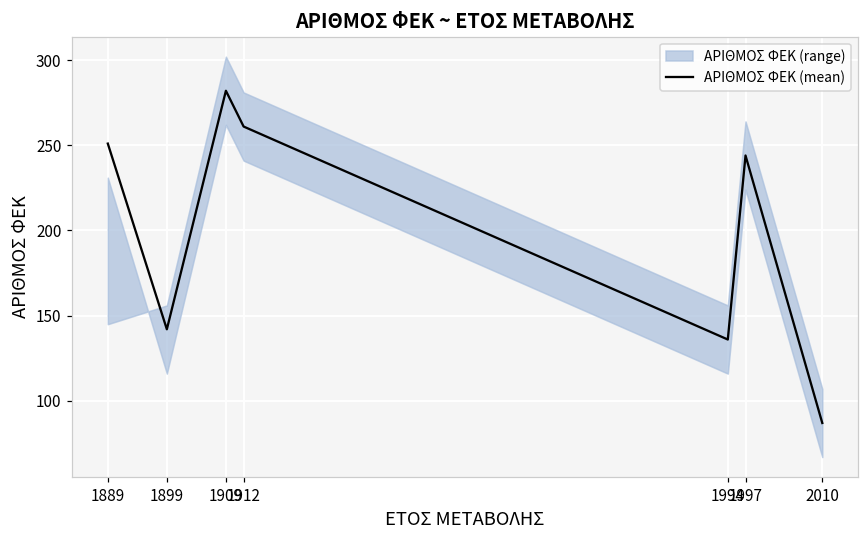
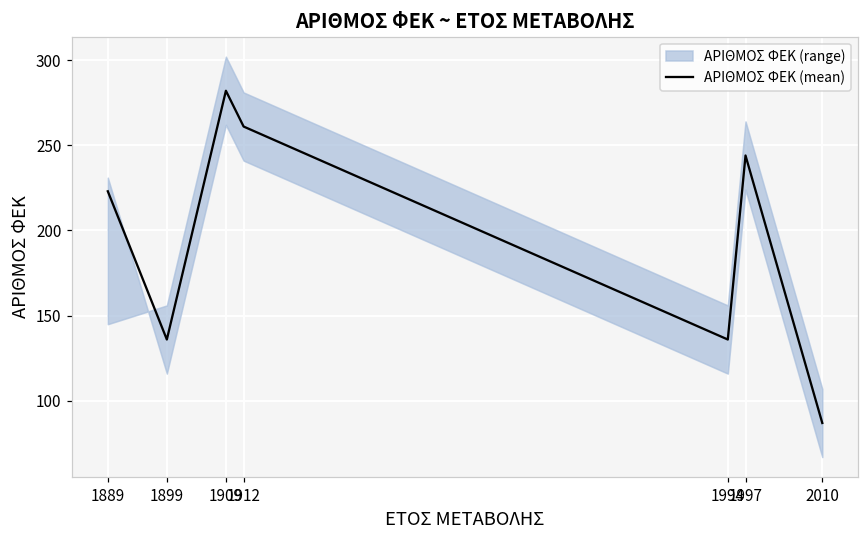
  {
    "ΑΡΙΘΜΟΣ ΦΕΚ (mean)": {
-     "1889": 251,
-     "1899": 142,
+     "1889": 223,
+     "1899": 136,
      "2010": 87
    }
  }
